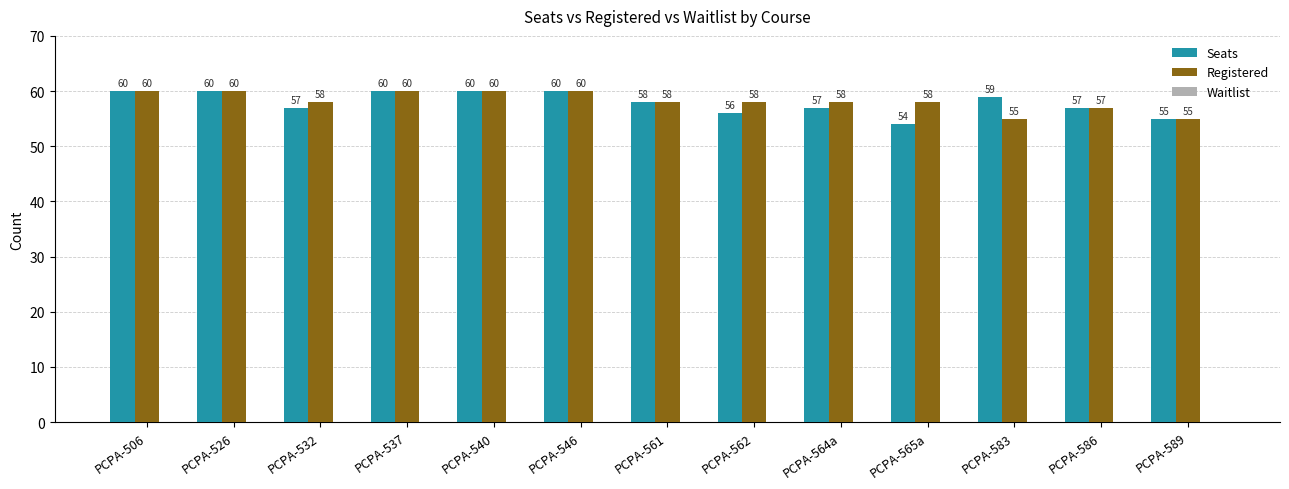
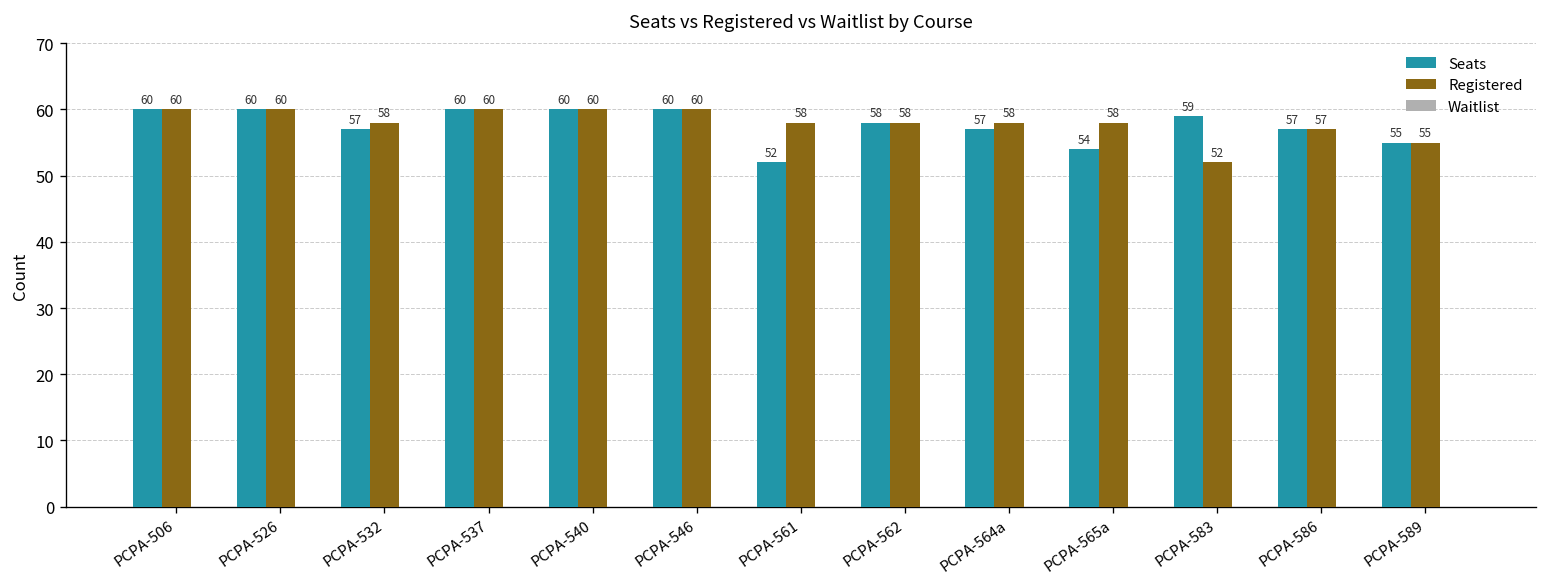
  {
    "Seats": {
      "PCPA-506": 60,
      "PCPA-526": 60,
      "PCPA-532": 57,
      "PCPA-537": 60,
      "PCPA-540": 60,
      "PCPA-546": 60,
-     "PCPA-561": 58,
-     "PCPA-562": 56,
+     "PCPA-561": 52,
+     "PCPA-562": 58,
      "PCPA-564a": 57,
      "PCPA-565a": 54,
      "PCPA-583": 59,
      "PCPA-586": 57,
      "PCPA-589": 55
    },
    "Registered": {
      "PCPA-506": 60,
      "PCPA-526": 60,
      "PCPA-532": 58,
      "PCPA-537": 60,
      "PCPA-540": 60,
      "PCPA-546": 60,
      "PCPA-561": 58,
      "PCPA-562": 58,
      "PCPA-564a": 58,
      "PCPA-565a": 58,
-     "PCPA-583": 55,
+     "PCPA-583": 52,
      "PCPA-586": 57,
      "PCPA-589": 55
    },
    "Waitlist": {
      "PCPA-506": 0,
      "PCPA-526": 0,
      "PCPA-532": 0,
      "PCPA-537": 0,
      "PCPA-540": 0,
      "PCPA-546": 0,
      "PCPA-561": 0,
      "PCPA-562": 0,
      "PCPA-564a": 0,
      "PCPA-565a": 0,
      "PCPA-583": 0,
      "PCPA-586": 0,
      "PCPA-589": 0
    }
  }
